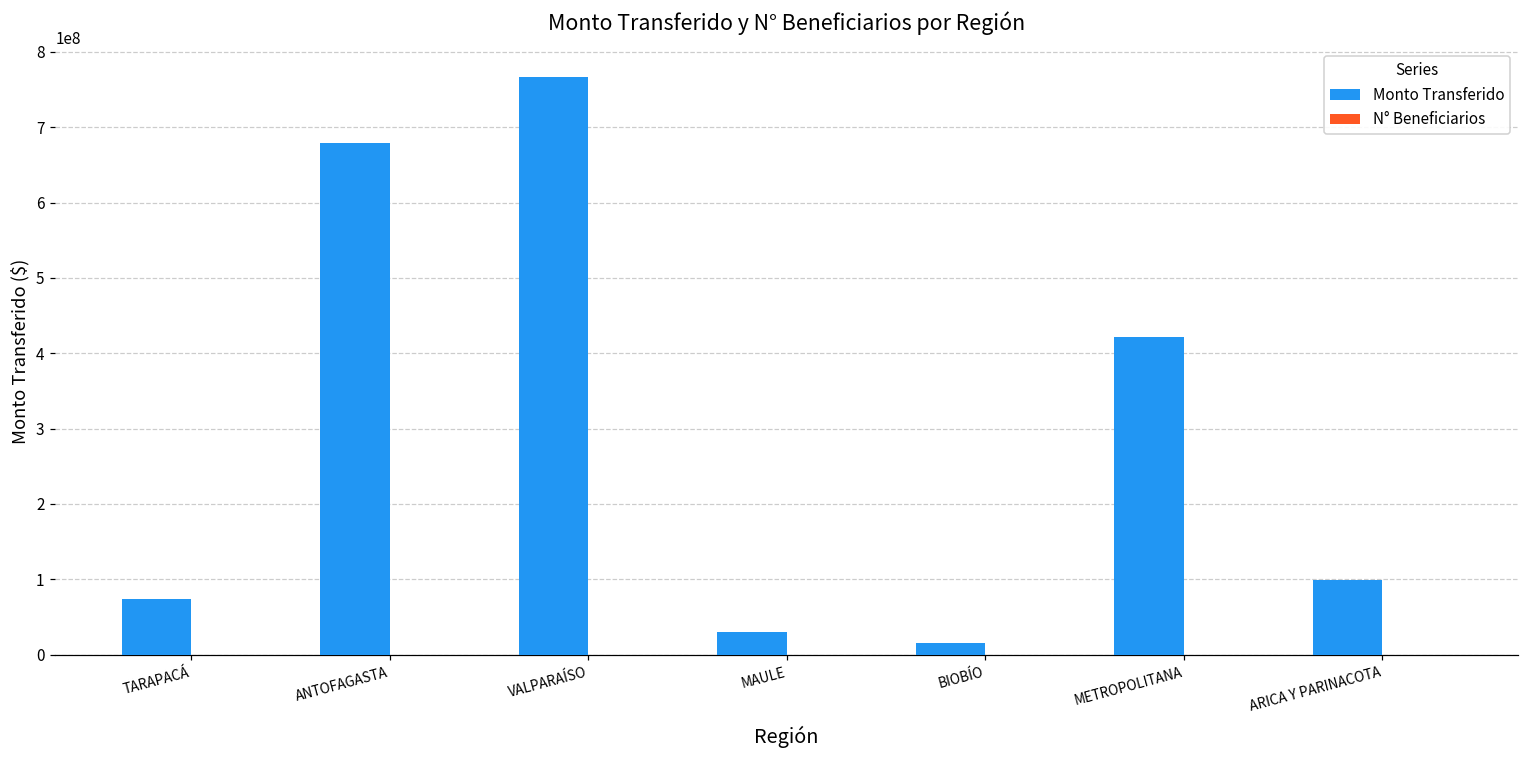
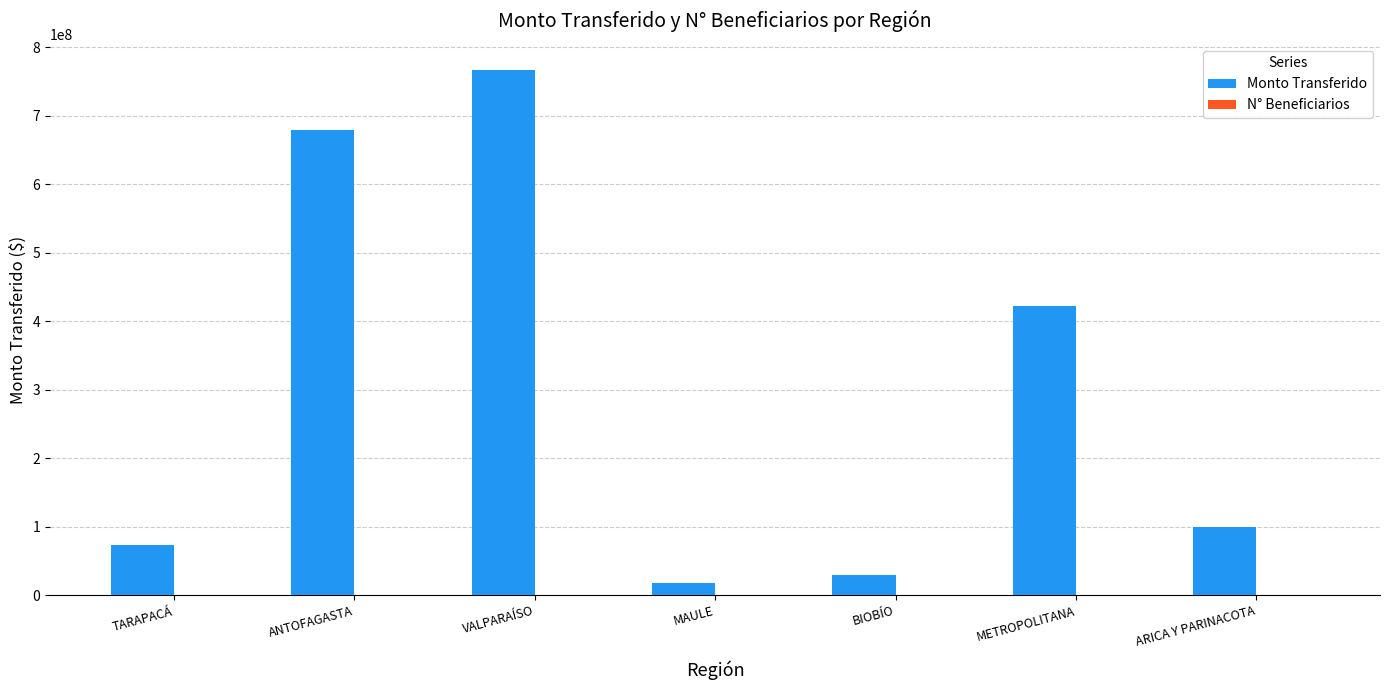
  {
    "Monto Transferido": {
      "TARAPACÁ": 70000000,
      "ANTOFAGASTA": 680000000,
      "VALPARAÍSO": 770000000,
-     "MAULE": 30000000,
-     "BIOBÍO": 10000000,
+     "MAULE": 20000000,
+     "BIOBÍO": 30000000,
      "METROPOLITANA": 420000000,
      "ARICA Y PARINACOTA": 100000000
    },
    "N° Beneficiarios": {
      "VALPARAÍSO": 0,
      "METROPOLITANA": 0,
      "ARICA Y PARINACOTA": 0
    }
  }
